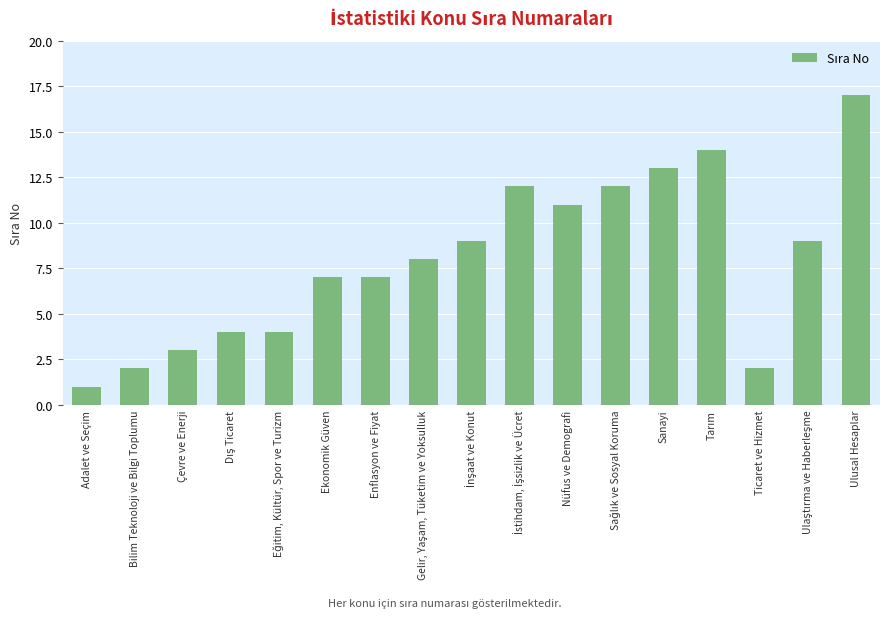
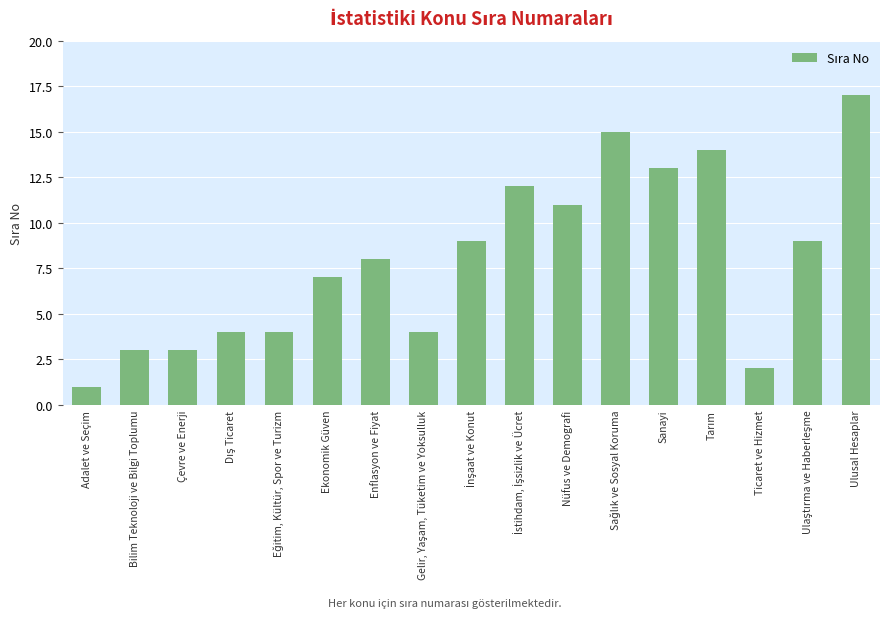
  {
    "Adalet ve Seçim": 1,
-   "Bilim Teknoloji ve Bilgi Toplumu": 2,
+   "Bilim Teknoloji ve Bilgi Toplumu": 3,
    "Çevre ve Enerji": 3,
    "Dış Ticaret": 4,
    "Eğitim, Kültür, Spor ve Turizm": 4,
    "Ekonomik Güven": 7,
-   "Enflasyon ve Fiyat": 7,
-   "Gelir, Yaşam, Tüketim ve Yoksulluk": 8,
+   "Enflasyon ve Fiyat": 8,
+   "Gelir, Yaşam, Tüketim ve Yoksulluk": 4,
    "İnşaat ve Konut": 9,
    "İstihdam, İşsizlik ve Ücret": 12,
    "Nüfus ve Demografi": 11,
-   "Sağlık ve Sosyal Koruma": 12,
+   "Sağlık ve Sosyal Koruma": 15,
    "Sanayi": 13,
    "Tarım": 14,
    "Ticaret ve Hizmet": 2,
    "Ulaştırma ve Haberleşme": 9,
    "Ulusal Hesaplar": 17
  }
